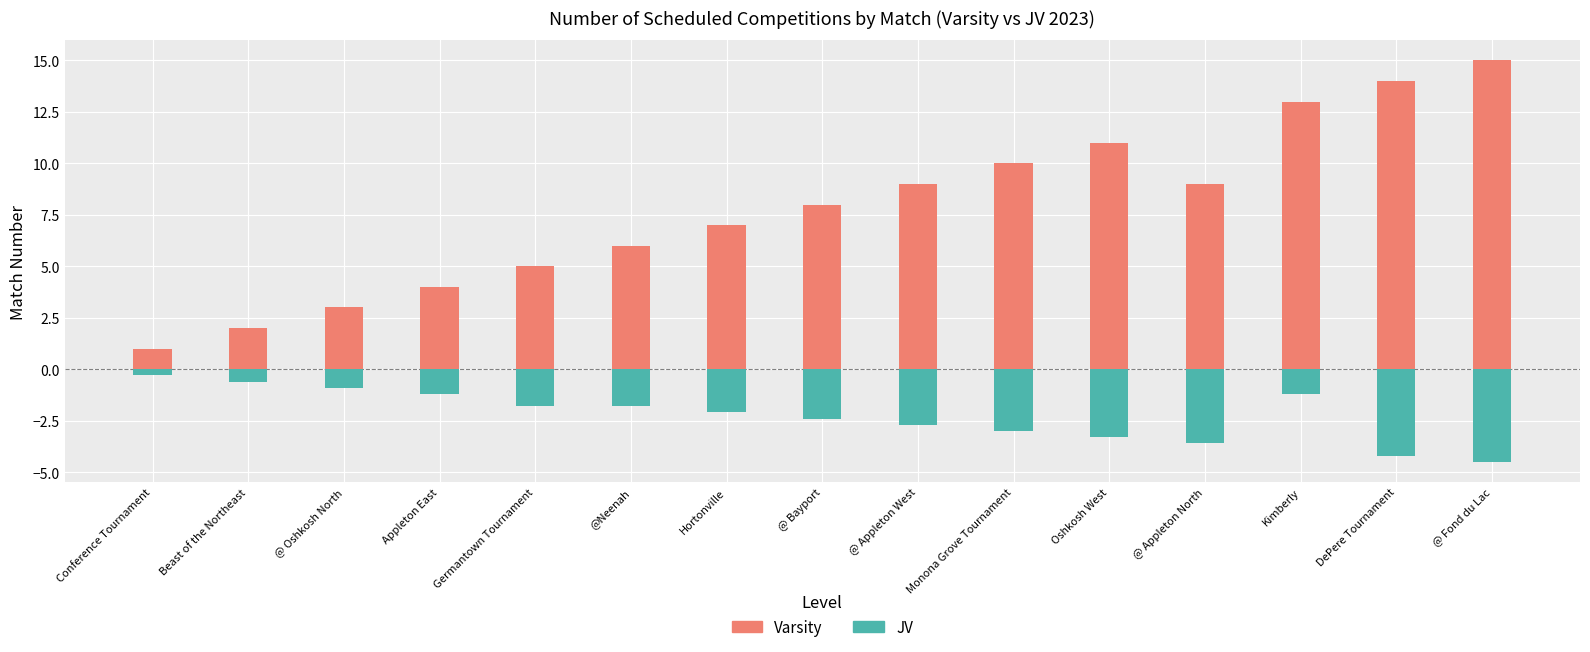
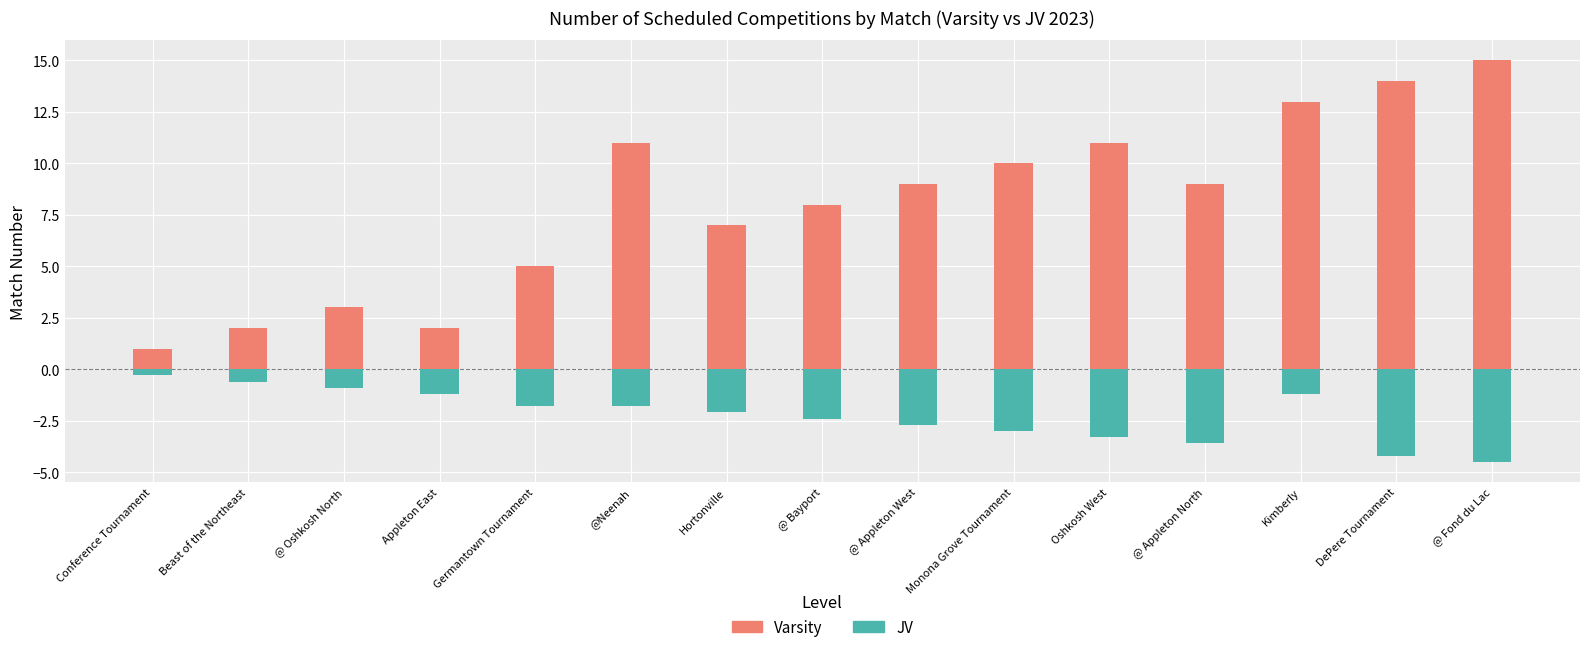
  {
    "Varsity": {
      "Conference Tournament": 1,
      "Beast of the Northeast": 2,
      "@ Oshkosh North": 3,
-     "Appleton East": 4,
+     "Appleton East": 2,
      "Germantown Tournament": 5,
-     "@Neenah": 6,
+     "@Neenah": 11,
      "Hortonville": 7,
      "@ Bayport": 8,
      "@ Appleton West": 9,
      "Monona Grove Tournament": 10,
      "Oshkosh West": 11,
      "@ Appleton North": 9,
      "Kimberly": 13,
      "DePere Tournament": 14,
      "@ Fond du Lac": 15
    },
    "JV": {
      "Conference Tournament": -0.3,
      "Beast of the Northeast": -0.6,
      "@ Oshkosh North": -1,
      "Appleton East": -1.2,
      "Germantown Tournament": -1.8,
      "@Neenah": -1.8,
      "Hortonville": -2,
      "@ Bayport": -2.4,
      "@ Appleton West": -2.7,
      "Monona Grove Tournament": -3,
      "Oshkosh West": -3.3,
      "@ Appleton North": -3.6,
      "Kimberly": -1.2,
      "DePere Tournament": -4.2,
      "@ Fond du Lac": -4.5
    }
  }
